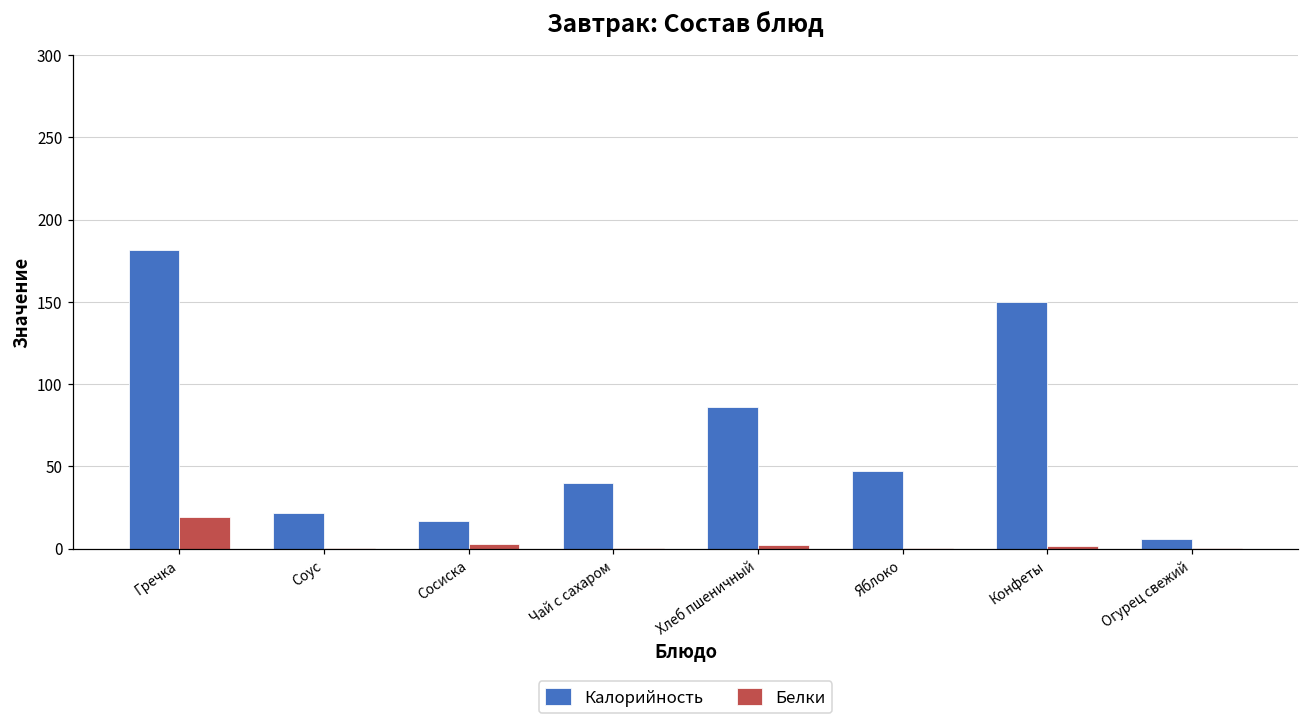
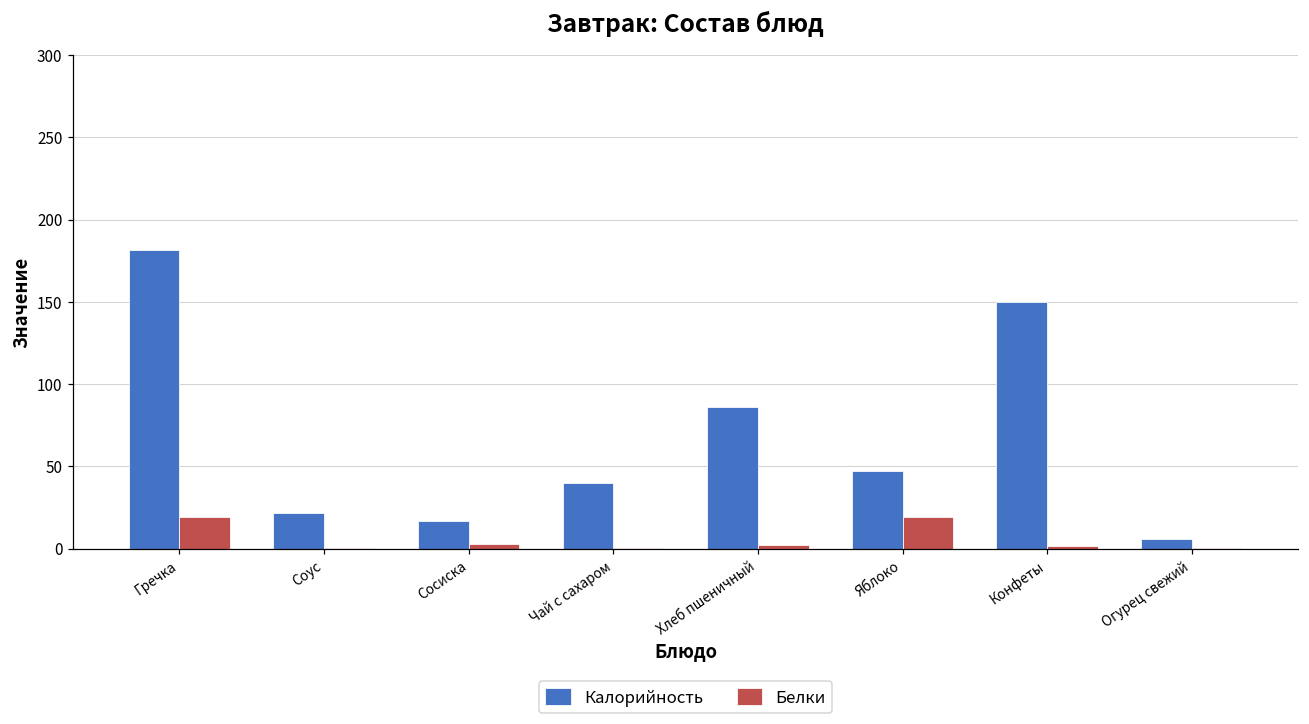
  {
    "Калорийность": {
      "Гречка": 182,
      "Соус": 21,
      "Сосиска": 17,
      "Чай с сахаром": 40,
      "Хлеб пшеничный": 86,
      "Яблоко": 47,
      "Конфеты": 150,
      "Огурец свежий": 6
    },
    "Белки": {
      "Гречка": 20,
      "Сосиска": 3,
      "Хлеб пшеничный": 3,
-     "Яблоко": 0,
+     "Яблоко": 19,
      "Конфеты": 2
    }
  }
